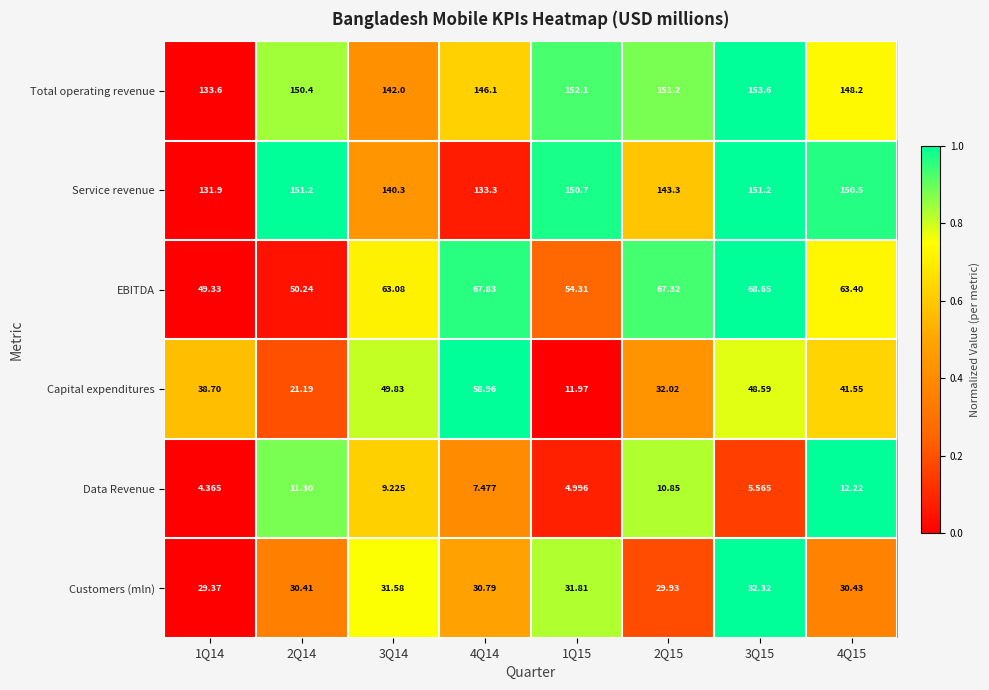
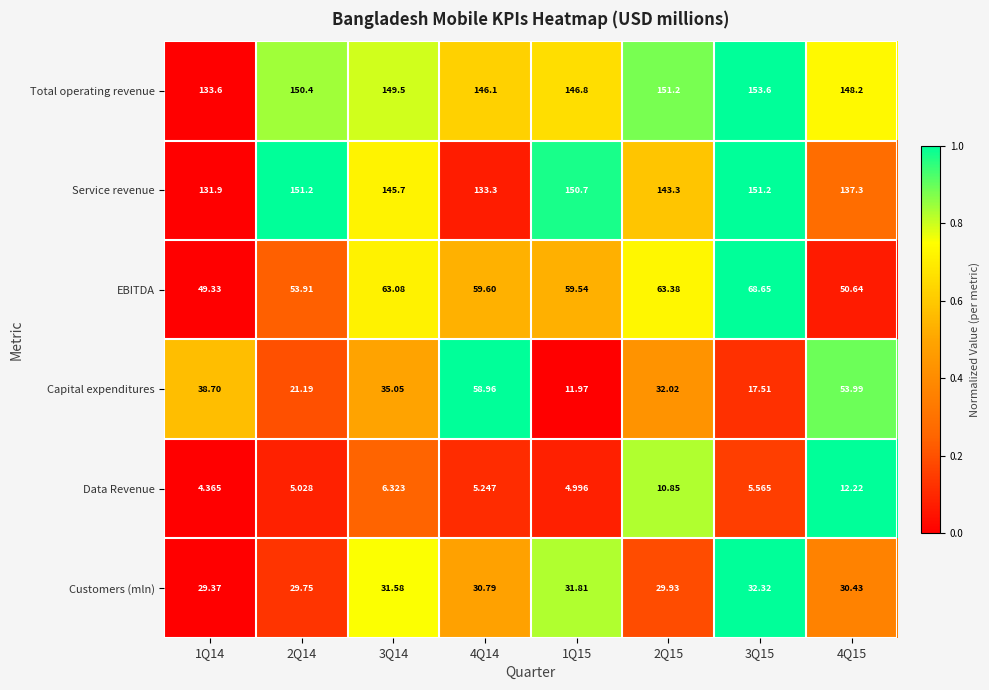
  {
    "Total operating revenue": {
      "1Q14": 133.6,
      "2Q14": 150.4,
-     "3Q14": 142.0,
+     "3Q14": 149.5,
      "4Q14": 146.1,
-     "1Q15": 152.1,
+     "1Q15": 146.8,
      "2Q15": 151.2,
      "3Q15": 153.6,
      "4Q15": 148.2
    },
    "Service revenue": {
      "1Q14": 131.9,
      "2Q14": 151.2,
-     "3Q14": 140.3,
+     "3Q14": 145.7,
      "4Q14": 133.3,
      "1Q15": 150.7,
      "2Q15": 143.3,
      "3Q15": 151.2,
-     "4Q15": 150.5
+     "4Q15": 137.3
    },
    "EBITDA": {
      "1Q14": 49.33,
-     "2Q14": 50.24,
+     "2Q14": 53.91,
      "3Q14": 63.08,
-     "4Q14": 67.83,
-     "1Q15": 54.31,
-     "2Q15": 67.32,
+     "4Q14": 59.60,
+     "1Q15": 59.54,
+     "2Q15": 63.38,
      "3Q15": 68.65,
-     "4Q15": 63.40
+     "4Q15": 50.64
    },
    "Capital expenditures": {
      "1Q14": 38.70,
      "2Q14": 21.19,
-     "3Q14": 49.83,
+     "3Q14": 35.05,
      "4Q14": 58.96,
      "1Q15": 11.97,
      "2Q15": 32.02,
-     "3Q15": 48.59,
-     "4Q15": 41.55
+     "3Q15": 17.51,
+     "4Q15": 53.99
    },
    "Data Revenue": {
      "1Q14": 4.365,
-     "2Q14": 11.30,
-     "3Q14": 9.225,
-     "4Q14": 7.477,
+     "2Q14": 5.028,
+     "3Q14": 6.323,
+     "4Q14": 5.247,
      "1Q15": 4.996,
      "2Q15": 10.85,
      "3Q15": 5.565,
      "4Q15": 12.22
    },
    "Customers (mln)": {
      "1Q14": 29.37,
-     "2Q14": 30.41,
+     "2Q14": 29.75,
      "3Q14": 31.58,
      "4Q14": 30.79,
      "1Q15": 31.81,
      "2Q15": 29.93,
      "3Q15": 32.32,
      "4Q15": 30.43
    }
  }
